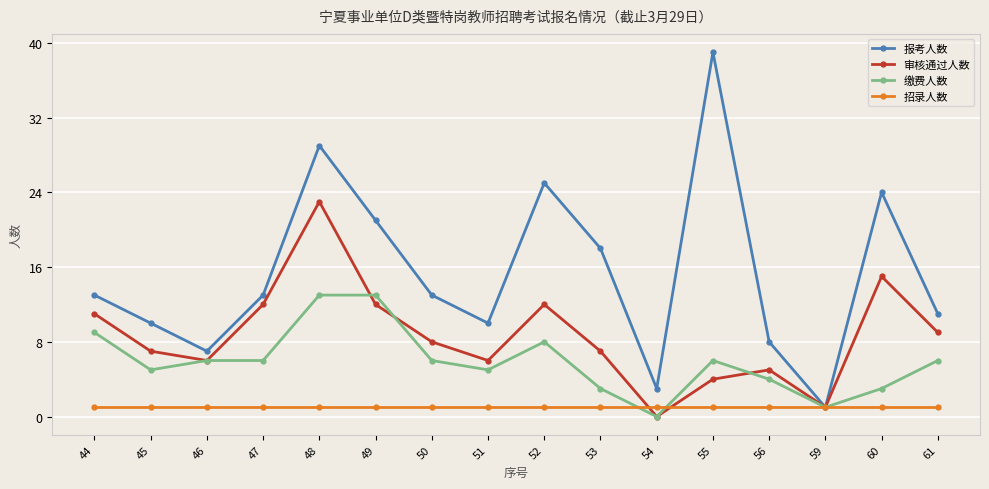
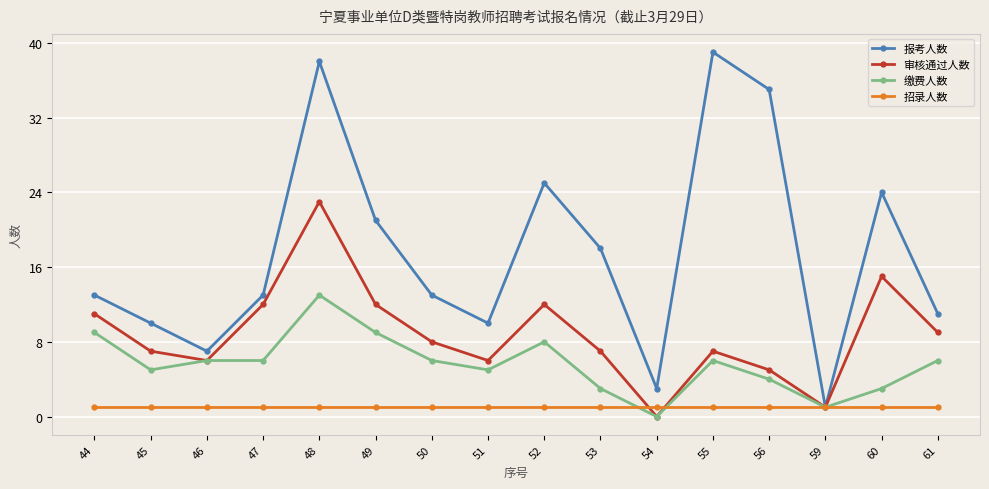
  {
    "报考人数": {
      "44": 13,
      "45": 10,
      "46": 7,
      "47": 13,
-     "48": 29,
+     "48": 38,
      "49": 21,
      "50": 13,
      "51": 10,
      "52": 25,
      "53": 18,
      "54": 3,
      "55": 39,
-     "56": 8,
+     "56": 35,
      "60": 24,
      "61": 11
    },
    "审核通过人数": {
      "44": 11,
      "45": 7,
      "47": 12,
      "48": 23,
      "49": 12,
      "50": 8,
      "51": 6,
      "52": 12,
      "53": 7,
-     "55": 4,
+     "55": 7,
      "56": 5,
      "60": 15,
      "61": 9
    },
    "缴费人数": {
      "44": 9,
      "45": 5,
      "47": 6,
      "48": 13,
-     "49": 13,
+     "49": 9,
      "50": 6,
      "51": 5,
      "52": 8,
      "53": 3,
      "55": 6,
      "56": 4,
      "60": 3,
      "61": 6
    },
    "招录人数": {
      "44": 1,
      "45": 1,
      "46": 1,
      "47": 1,
      "48": 1,
      "49": 1,
      "50": 1,
      "51": 1,
      "52": 1,
      "53": 1,
      "54": 1,
      "55": 1,
      "56": 1,
      "60": 1,
      "61": 1
    }
  }
